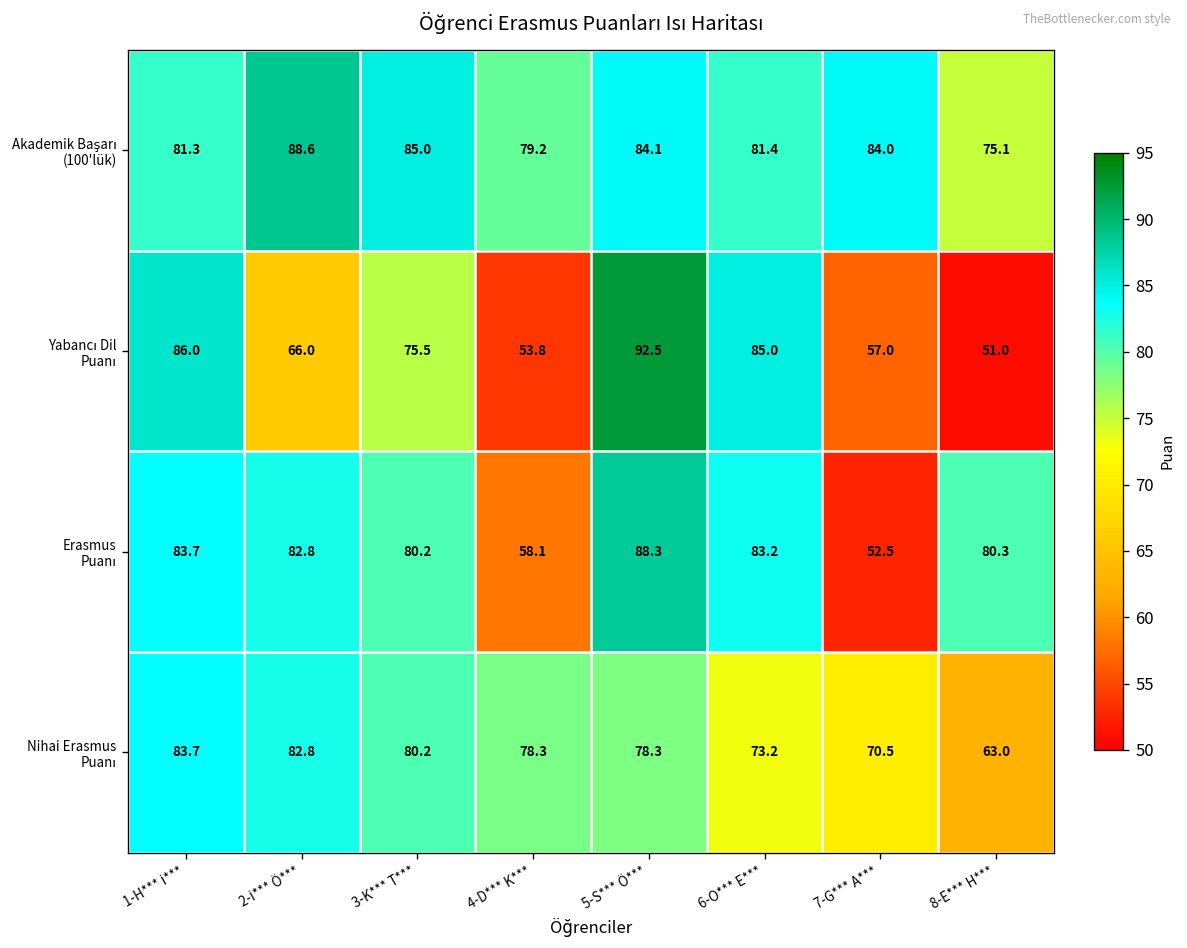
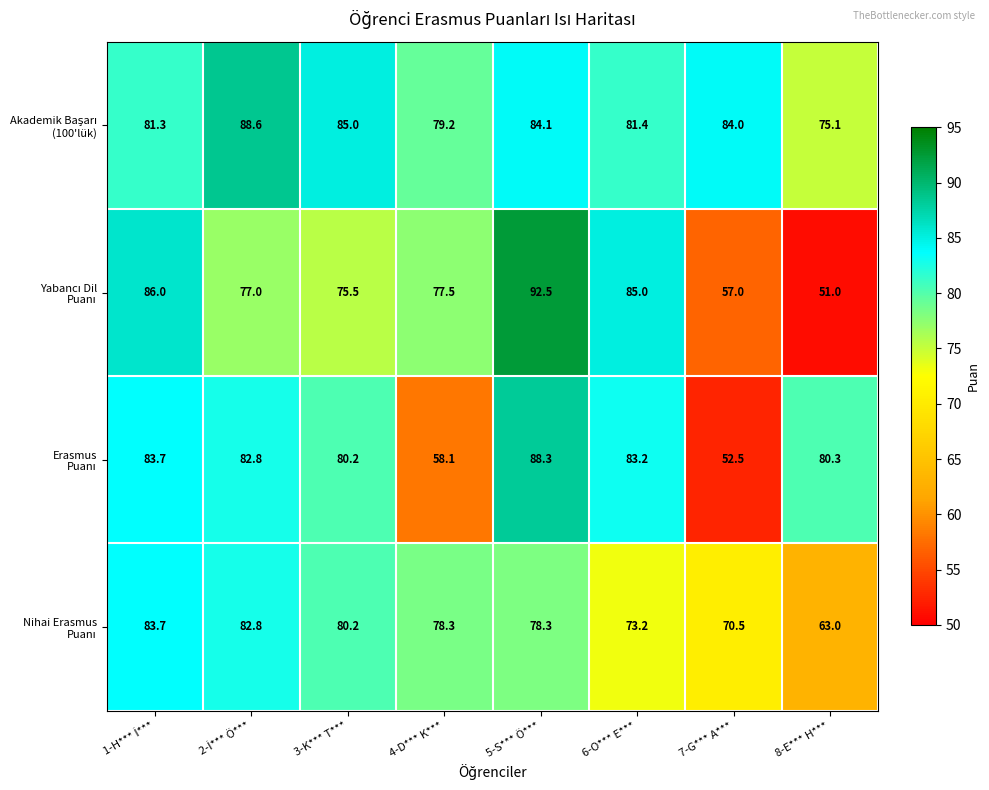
  {
    "Akademik Başarı (100'lük)": {
      "1-H*** İ***": 81.3,
      "2-İ*** Ö***": 88.6,
      "3-K*** T***": 85.0,
      "4-D*** K***": 79.2,
      "5-S*** Ö***": 84.1,
      "6-O*** E***": 81.4,
      "7-G*** A***": 84.0,
      "8-E*** H***": 75.1
    },
    "Yabancı Dil Puanı": {
      "1-H*** İ***": 86.0,
-     "2-İ*** Ö***": 66.0,
+     "2-İ*** Ö***": 77.0,
      "3-K*** T***": 75.5,
-     "4-D*** K***": 53.8,
+     "4-D*** K***": 77.5,
      "5-S*** Ö***": 92.5,
      "6-O*** E***": 85.0,
      "7-G*** A***": 57.0,
      "8-E*** H***": 51.0
    },
    "Erasmus Puanı": {
      "1-H*** İ***": 83.7,
      "2-İ*** Ö***": 82.8,
      "3-K*** T***": 80.2,
      "4-D*** K***": 58.1,
      "5-S*** Ö***": 88.3,
      "6-O*** E***": 83.2,
      "7-G*** A***": 52.5,
      "8-E*** H***": 80.3
    },
    "Nihai Erasmus Puanı": {
      "1-H*** İ***": 83.7,
      "2-İ*** Ö***": 82.8,
      "3-K*** T***": 80.2,
      "4-D*** K***": 78.3,
      "5-S*** Ö***": 78.3,
      "6-O*** E***": 73.2,
      "7-G*** A***": 70.5,
      "8-E*** H***": 63.0
    }
  }
